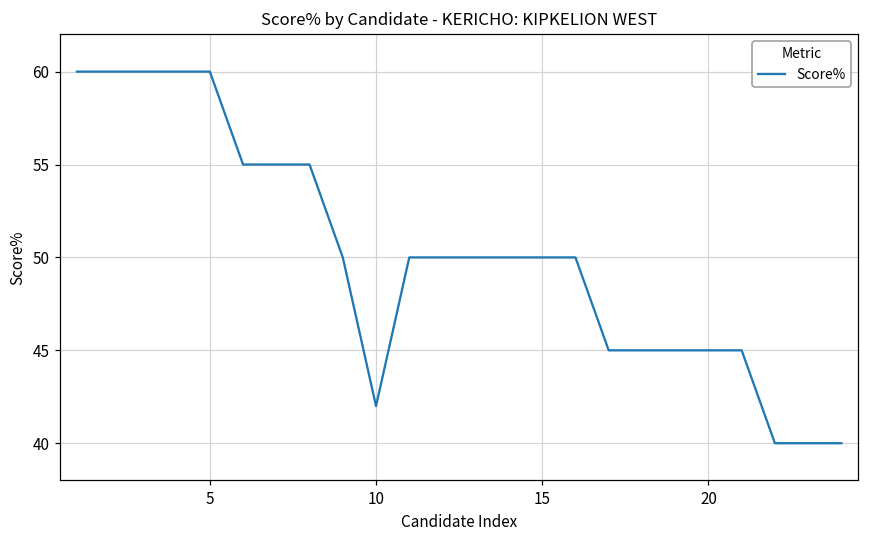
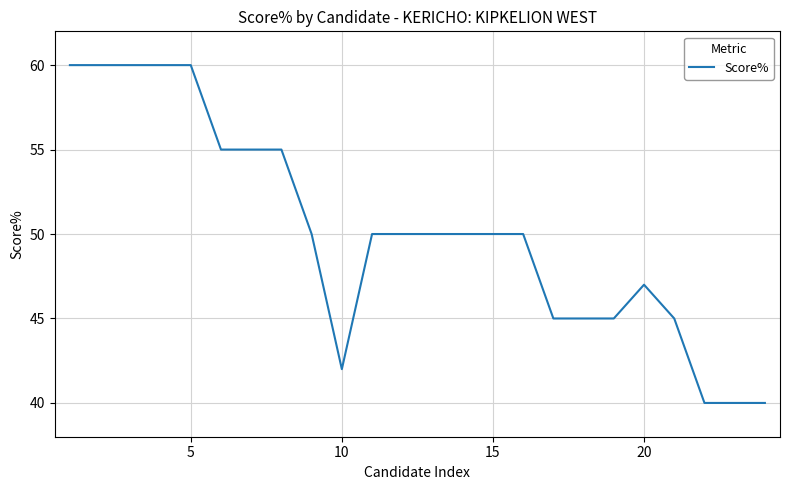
  {
    "5": 60,
    "10": 42,
    "15": 50,
-   "20": 45
+   "20": 47
  }
